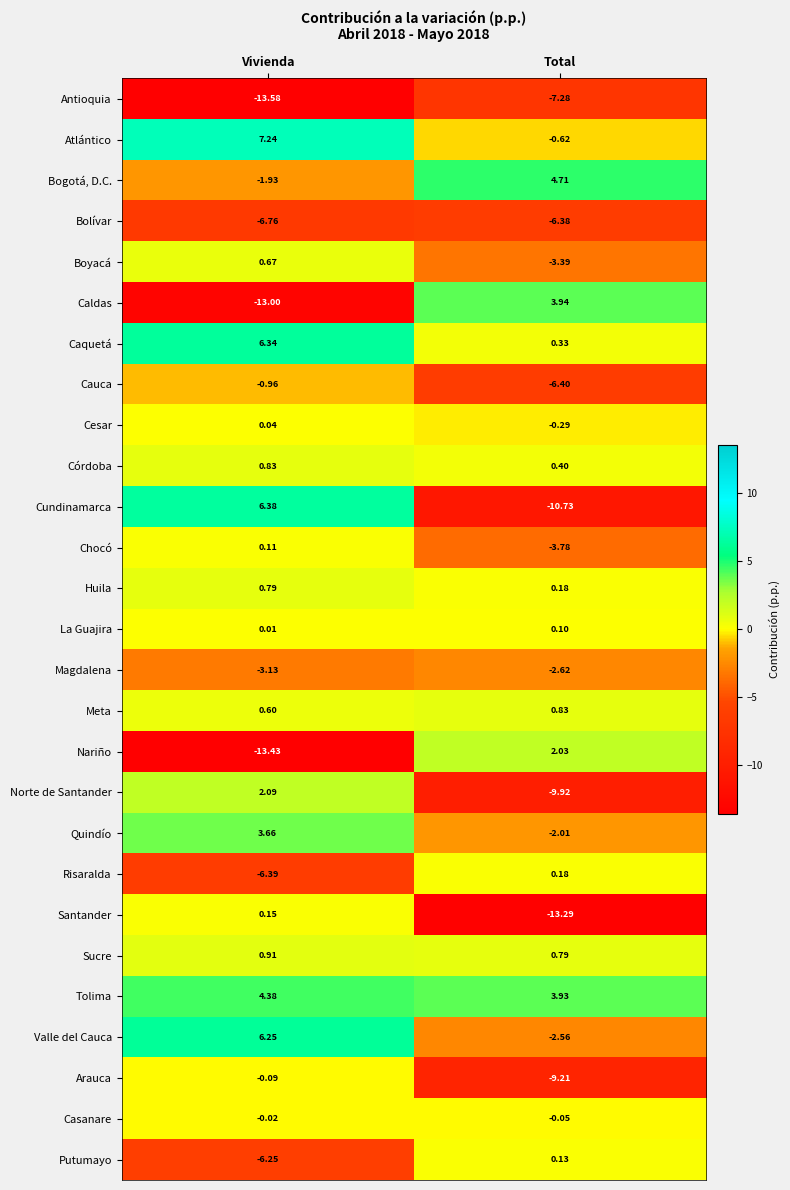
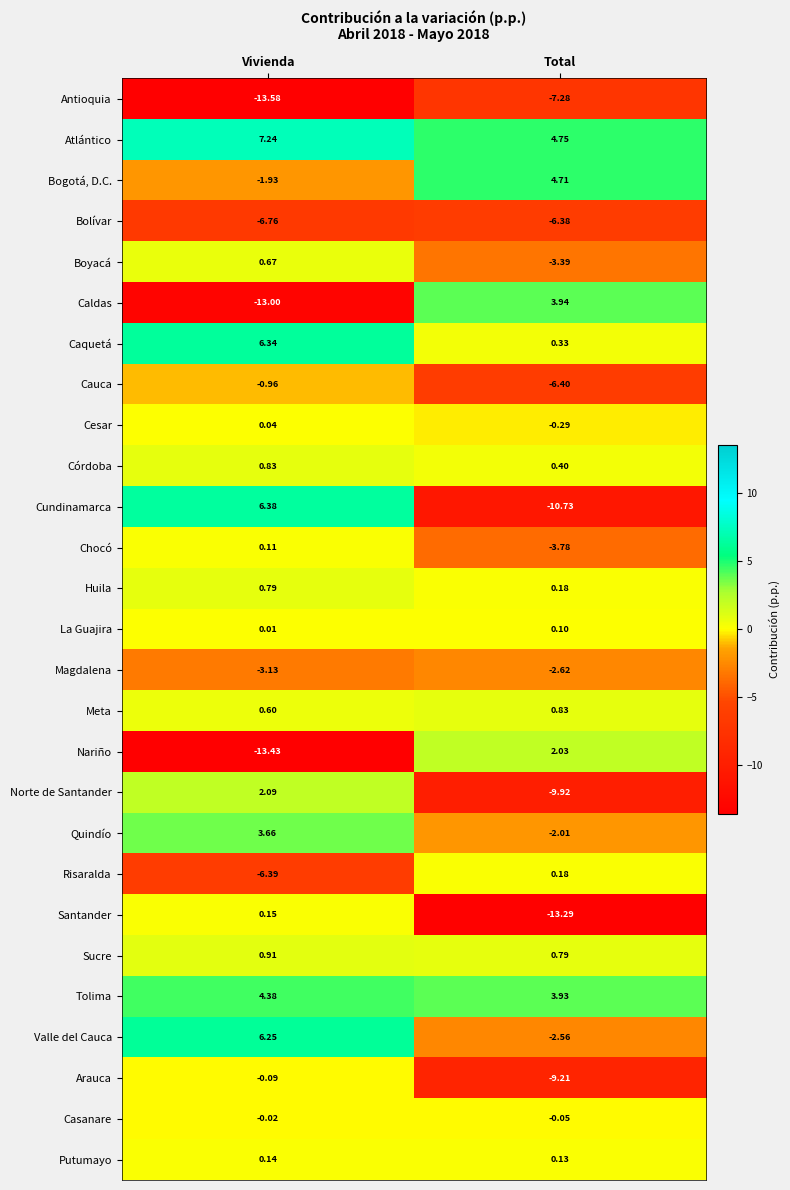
  {
    "Antioquia": {
      "Vivienda": -13.58,
      "Total": -7.28
    },
    "Atlántico": {
      "Vivienda": 7.24,
-     "Total": -0.62
+     "Total": 4.75
    },
    "Bogotá, D.C.": {
      "Vivienda": -1.93,
      "Total": 4.71
    },
    "Bolívar": {
      "Vivienda": -6.76,
      "Total": -6.38
    },
    "Boyacá": {
      "Vivienda": 0.67,
      "Total": -3.39
    },
    "Caldas": {
      "Vivienda": -13.00,
      "Total": 3.94
    },
    "Caquetá": {
      "Vivienda": 6.34,
      "Total": 0.33
    },
    "Cauca": {
      "Vivienda": -0.96,
      "Total": -6.40
    },
    "Cesar": {
      "Vivienda": 0.04,
      "Total": -0.29
    },
    "Córdoba": {
      "Vivienda": 0.83,
      "Total": 0.40
    },
    "Cundinamarca": {
      "Vivienda": 6.38,
      "Total": -10.73
    },
    "Chocó": {
      "Vivienda": 0.11,
      "Total": -3.78
    },
    "Huila": {
      "Vivienda": 0.79,
      "Total": 0.18
    },
    "La Guajira": {
      "Vivienda": 0.01,
      "Total": 0.10
    },
    "Magdalena": {
      "Vivienda": -3.13,
      "Total": -2.62
    },
    "Meta": {
      "Vivienda": 0.60,
      "Total": 0.83
    },
    "Nariño": {
      "Vivienda": -13.43,
      "Total": 2.03
    },
    "Norte de Santander": {
      "Vivienda": 2.09,
      "Total": -9.92
    },
    "Quindío": {
      "Vivienda": 3.66,
      "Total": -2.01
    },
    "Risaralda": {
      "Vivienda": -6.39,
      "Total": 0.18
    },
    "Santander": {
      "Vivienda": 0.15,
      "Total": -13.29
    },
    "Sucre": {
      "Vivienda": 0.91,
      "Total": 0.79
    },
    "Tolima": {
      "Vivienda": 4.38,
      "Total": 3.93
    },
    "Valle del Cauca": {
      "Vivienda": 6.25,
      "Total": -2.56
    },
    "Arauca": {
      "Vivienda": -0.09,
      "Total": -9.21
    },
    "Casanare": {
      "Vivienda": -0.02,
      "Total": -0.05
    },
    "Putumayo": {
-     "Vivienda": -6.25,
+     "Vivienda": 0.14,
      "Total": 0.13
    }
  }
